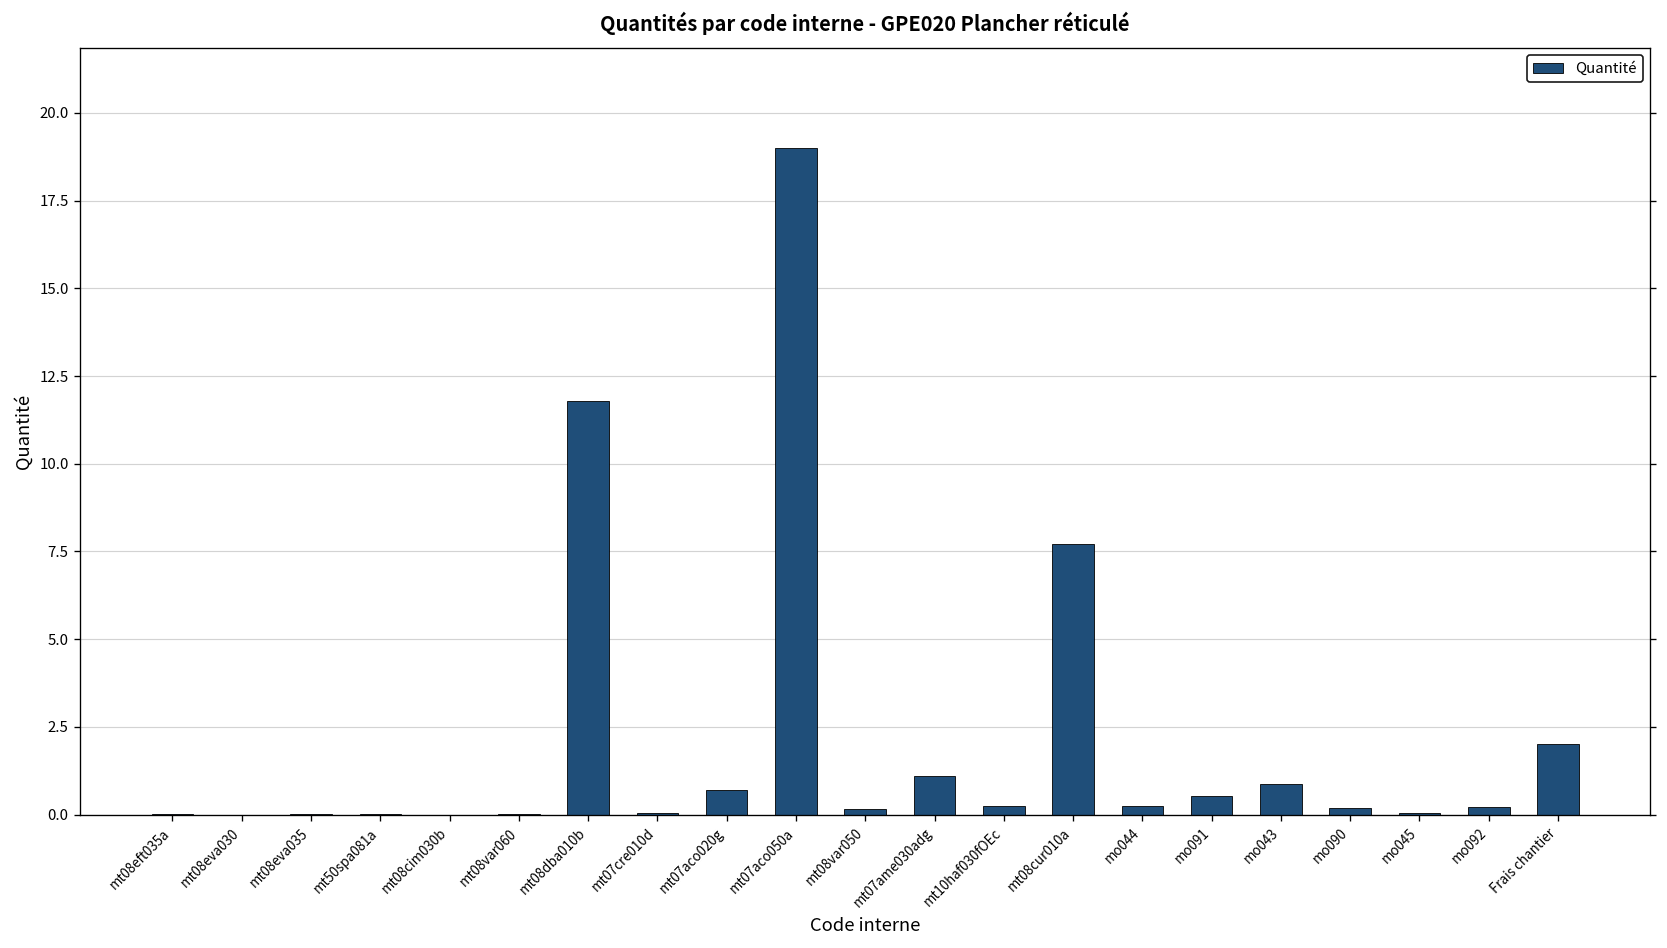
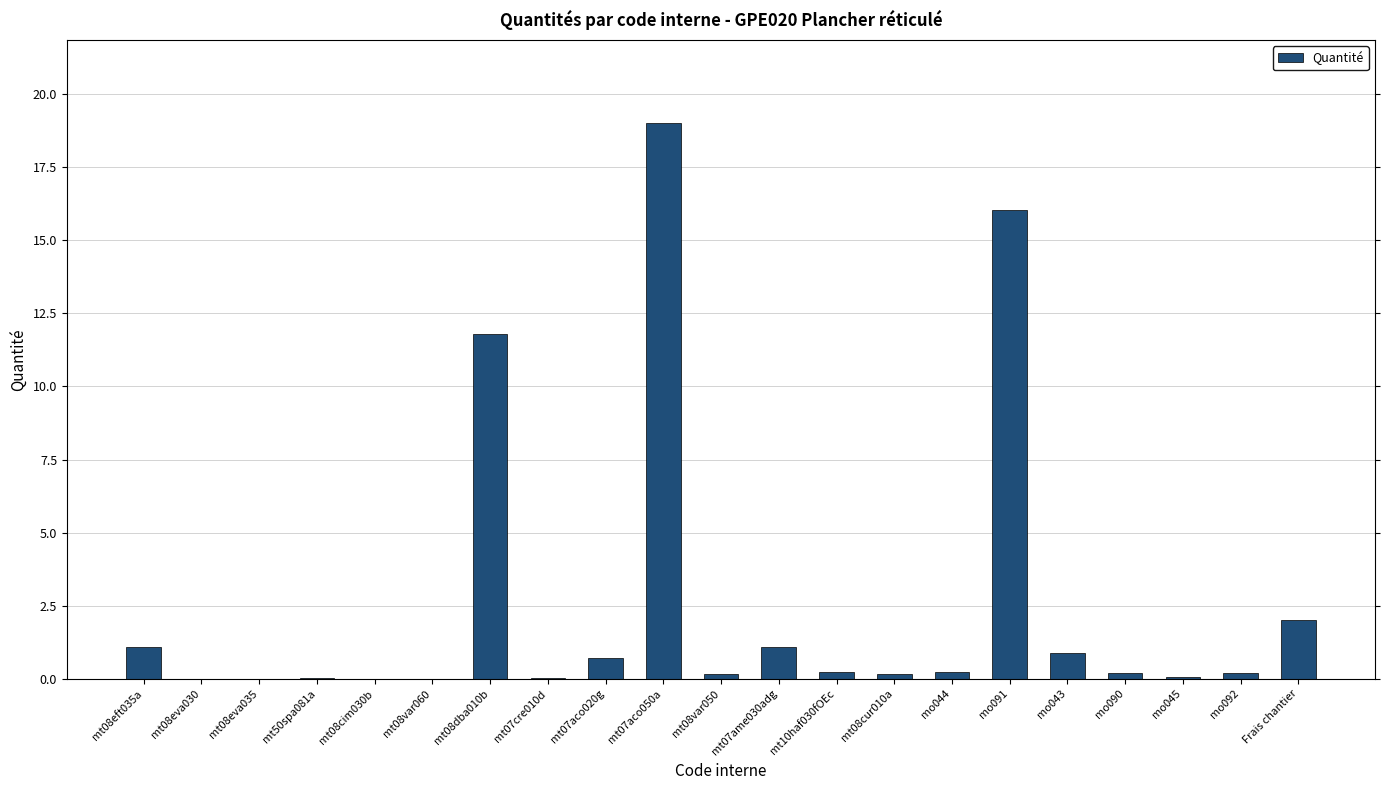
  {
-   "mt08eft035a": 0.0,
+   "mt08eft035a": 1.1,
    "mt08dba010b": 11.8,
    "mt07aco020g": 0.7,
    "mt07aco050a": 19.0,
    "mt08var050": 0.2,
    "mt07ame030adg": 1.1,
    "mt10haf030fOEc": 0.2,
-   "mt08cur010a": 7.7,
+   "mt08cur010a": 0.2,
    "mo044": 0.2,
-   "mo091": 0.5,
+   "mo091": 16.0,
    "mo043": 0.9,
    "mo090": 0.2,
    "mo092": 0.2,
    "Frais chantier": 2.0
  }
